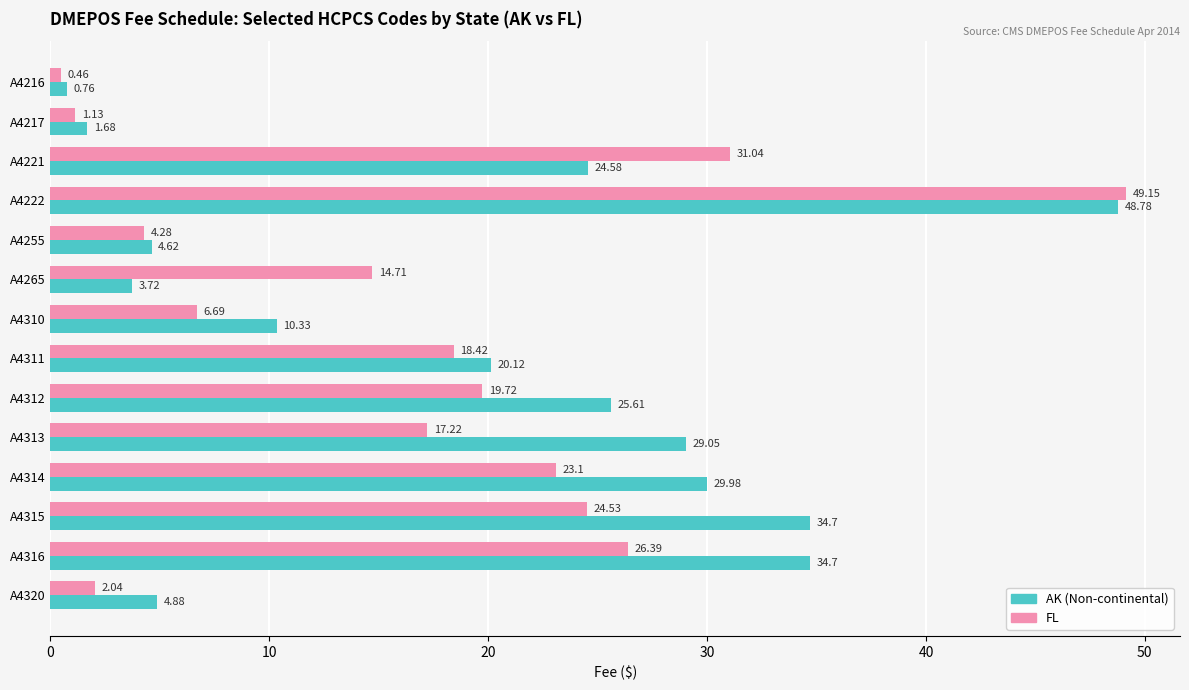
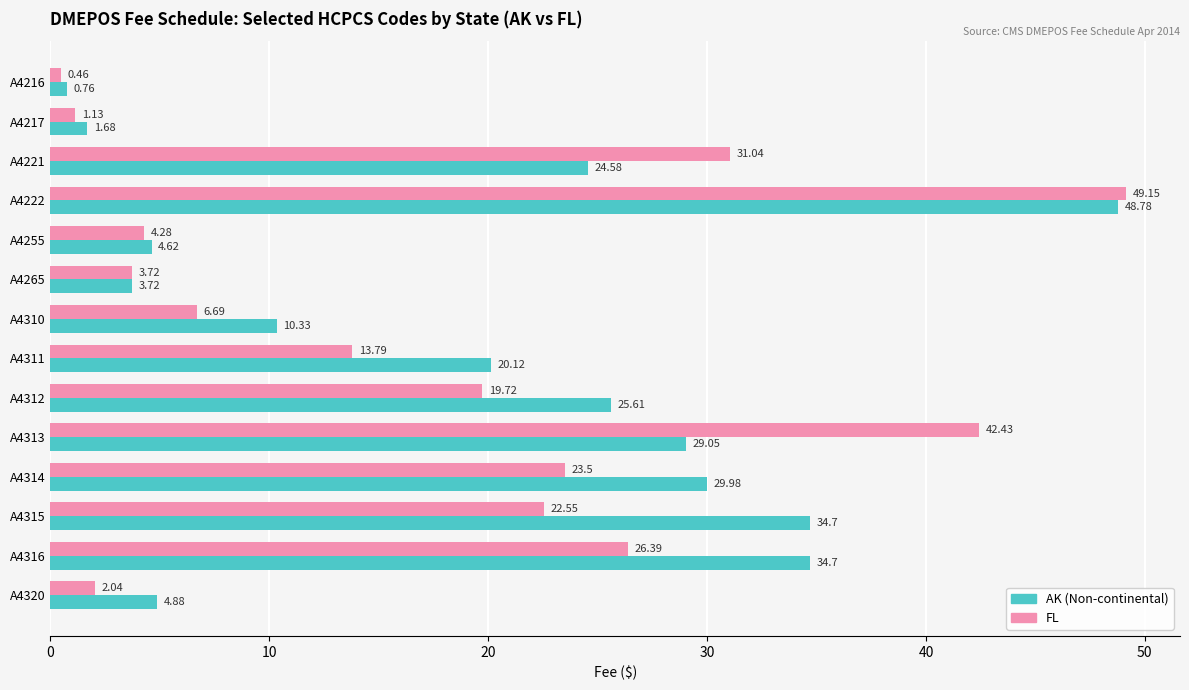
  {
    "FL": {
      "A4216": 0.46,
      "A4217": 1.13,
      "A4221": 31.04,
      "A4222": 49.15,
      "A4255": 4.28,
-     "A4265": 14.71,
+     "A4265": 3.72,
      "A4310": 6.69,
-     "A4311": 18.42,
+     "A4311": 13.79,
      "A4312": 19.72,
-     "A4313": 17.22,
-     "A4314": 23.1,
-     "A4315": 24.53,
+     "A4313": 42.43,
+     "A4314": 23.5,
+     "A4315": 22.55,
      "A4316": 26.39,
      "A4320": 2.04
    }
  }
